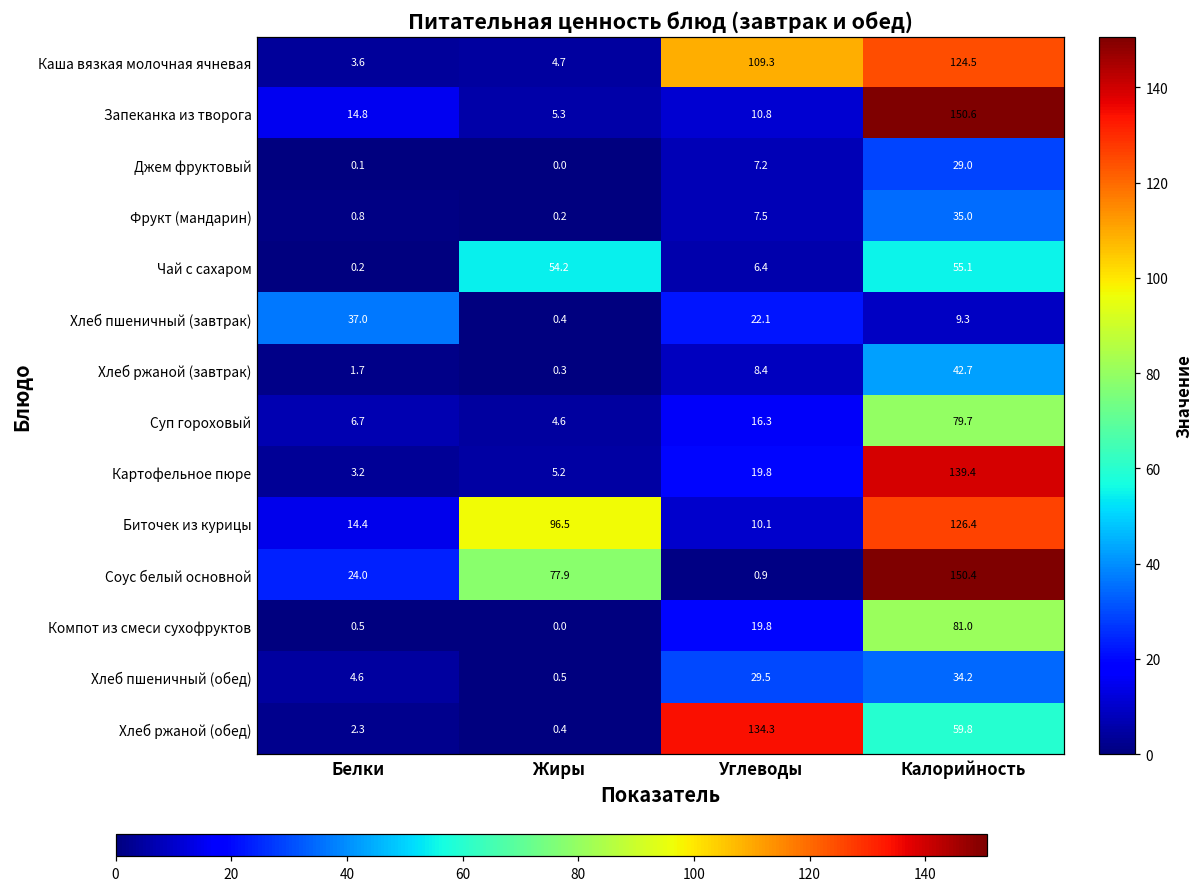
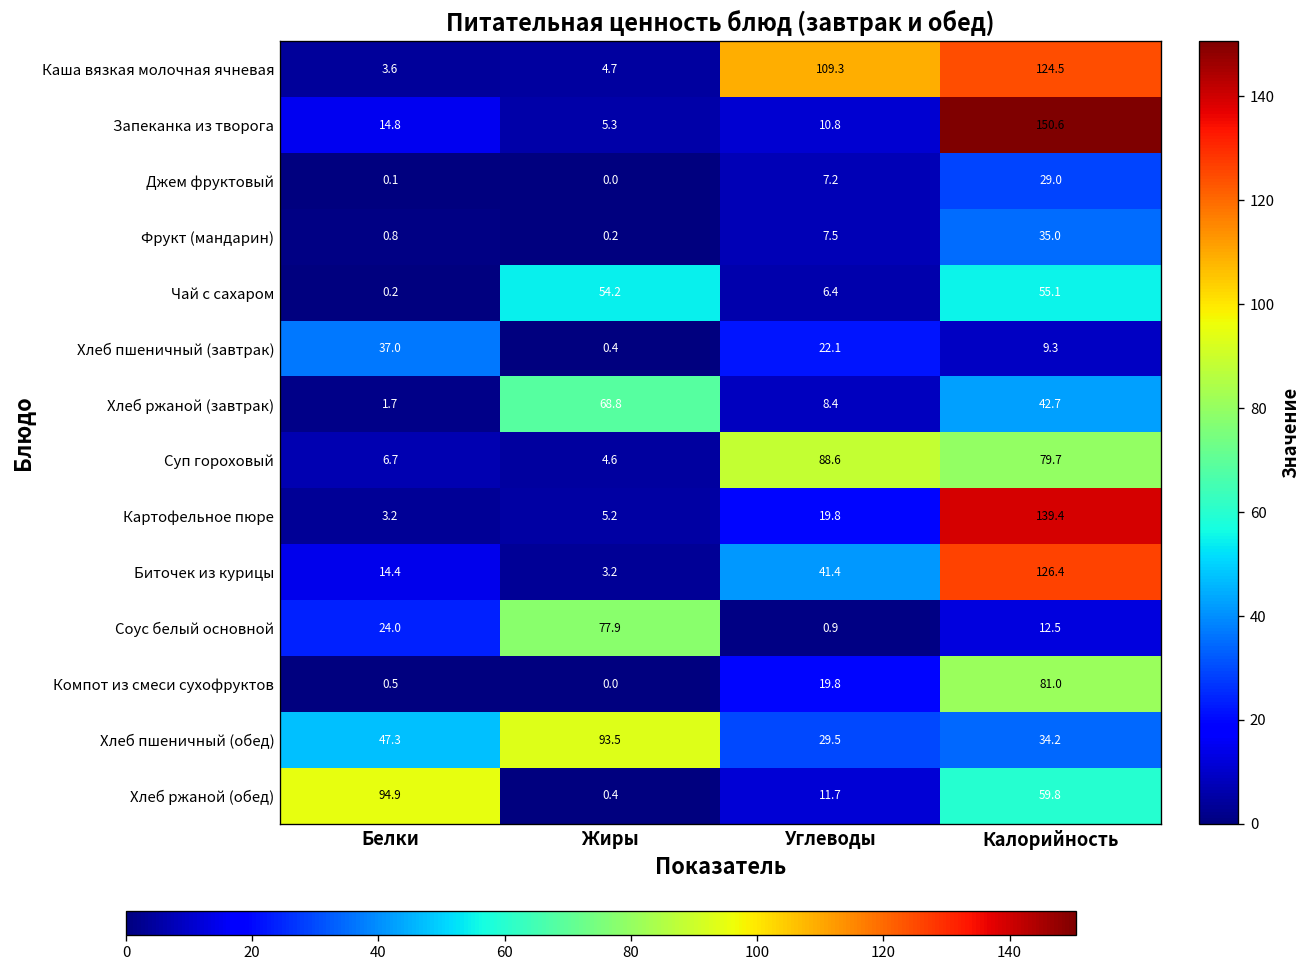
  {
    "Каша вязкая молочная ячневая": {
      "Белки": 3.6,
      "Жиры": 4.7,
      "Углеводы": 109.3,
      "Калорийность": 124.5
    },
    "Запеканка из творога": {
      "Белки": 14.8,
      "Жиры": 5.3,
      "Углеводы": 10.8,
      "Калорийность": 150.6
    },
    "Джем фруктовый": {
      "Белки": 0.1,
      "Жиры": 0.0,
      "Углеводы": 7.2,
      "Калорийность": 29.0
    },
    "Фрукт (мандарин)": {
      "Белки": 0.8,
      "Жиры": 0.2,
      "Углеводы": 7.5,
      "Калорийность": 35.0
    },
    "Чай с сахаром": {
      "Белки": 0.2,
      "Жиры": 54.2,
      "Углеводы": 6.4,
      "Калорийность": 55.1
    },
    "Хлеб пшеничный (завтрак)": {
      "Белки": 37.0,
      "Жиры": 0.4,
      "Углеводы": 22.1,
      "Калорийность": 9.3
    },
    "Хлеб ржаной (завтрак)": {
      "Белки": 1.7,
-     "Жиры": 0.3,
+     "Жиры": 68.8,
      "Углеводы": 8.4,
      "Калорийность": 42.7
    },
    "Суп гороховый": {
      "Белки": 6.7,
      "Жиры": 4.6,
-     "Углеводы": 16.3,
+     "Углеводы": 88.6,
      "Калорийность": 79.7
    },
    "Картофельное пюре": {
      "Белки": 3.2,
      "Жиры": 5.2,
      "Углеводы": 19.8,
      "Калорийность": 139.4
    },
    "Биточек из курицы": {
      "Белки": 14.4,
-     "Жиры": 96.5,
-     "Углеводы": 10.1,
+     "Жиры": 3.2,
+     "Углеводы": 41.4,
      "Калорийность": 126.4
    },
    "Соус белый основной": {
      "Белки": 24.0,
      "Жиры": 77.9,
      "Углеводы": 0.9,
-     "Калорийность": 150.4
+     "Калорийность": 12.5
    },
    "Компот из смеси сухофруктов": {
      "Белки": 0.5,
      "Жиры": 0.0,
      "Углеводы": 19.8,
      "Калорийность": 81.0
    },
    "Хлеб пшеничный (обед)": {
-     "Белки": 4.6,
-     "Жиры": 0.5,
+     "Белки": 47.3,
+     "Жиры": 93.5,
      "Углеводы": 29.5,
      "Калорийность": 34.2
    },
    "Хлеб ржаной (обед)": {
-     "Белки": 2.3,
+     "Белки": 94.9,
      "Жиры": 0.4,
-     "Углеводы": 134.3,
+     "Углеводы": 11.7,
      "Калорийность": 59.8
    }
  }
